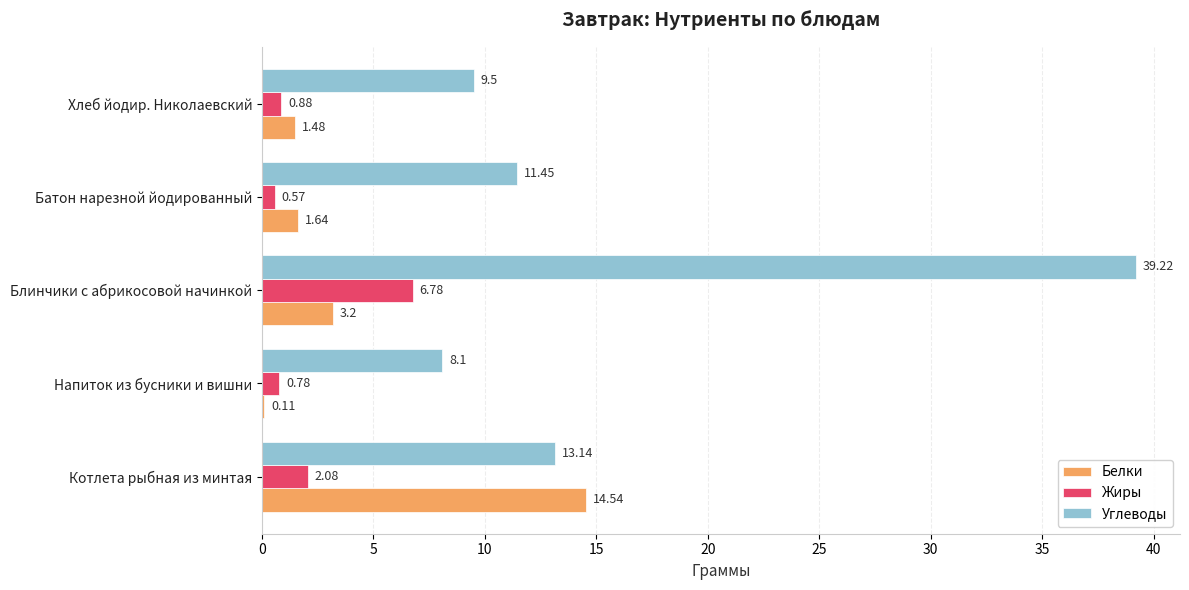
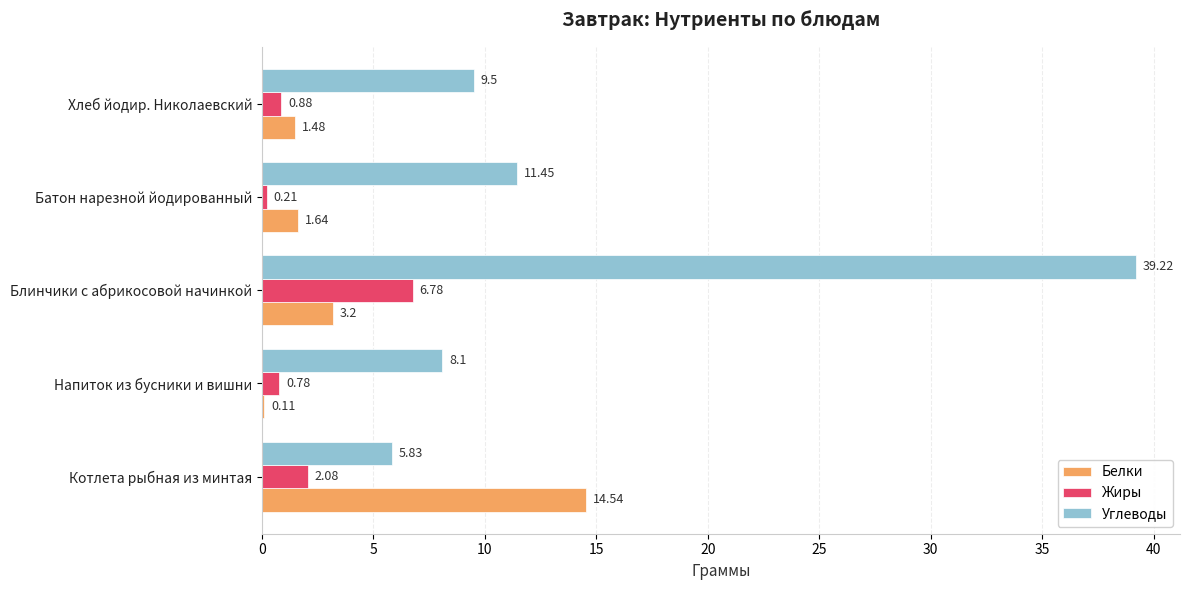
  {
    "Белки": {
      "Хлеб йодир. Николаевский": 1.48,
      "Батон нарезной йодированный": 1.64,
      "Блинчики с абрикосовой начинкой": 3.2,
      "Напиток из бусники и вишни": 0.11,
      "Котлета рыбная из минтая": 14.54
    },
    "Жиры": {
      "Хлеб йодир. Николаевский": 0.88,
-     "Батон нарезной йодированный": 0.57,
+     "Батон нарезной йодированный": 0.21,
      "Блинчики с абрикосовой начинкой": 6.78,
      "Напиток из бусники и вишни": 0.78,
      "Котлета рыбная из минтая": 2.08
    },
    "Углеводы": {
      "Хлеб йодир. Николаевский": 9.5,
      "Батон нарезной йодированный": 11.45,
      "Блинчики с абрикосовой начинкой": 39.22,
      "Напиток из бусники и вишни": 8.1,
-     "Котлета рыбная из минтая": 13.14
+     "Котлета рыбная из минтая": 5.83
    }
  }
